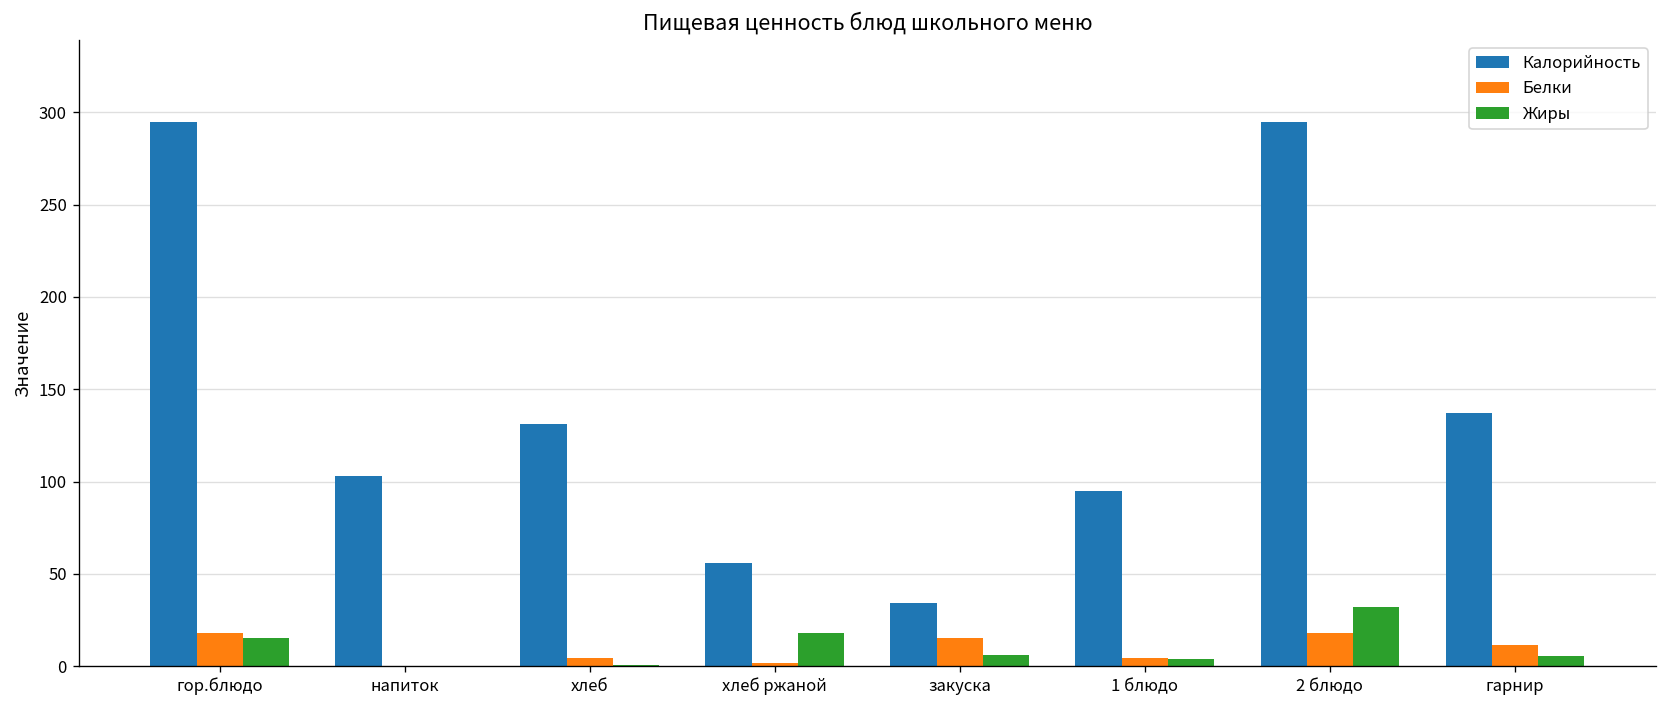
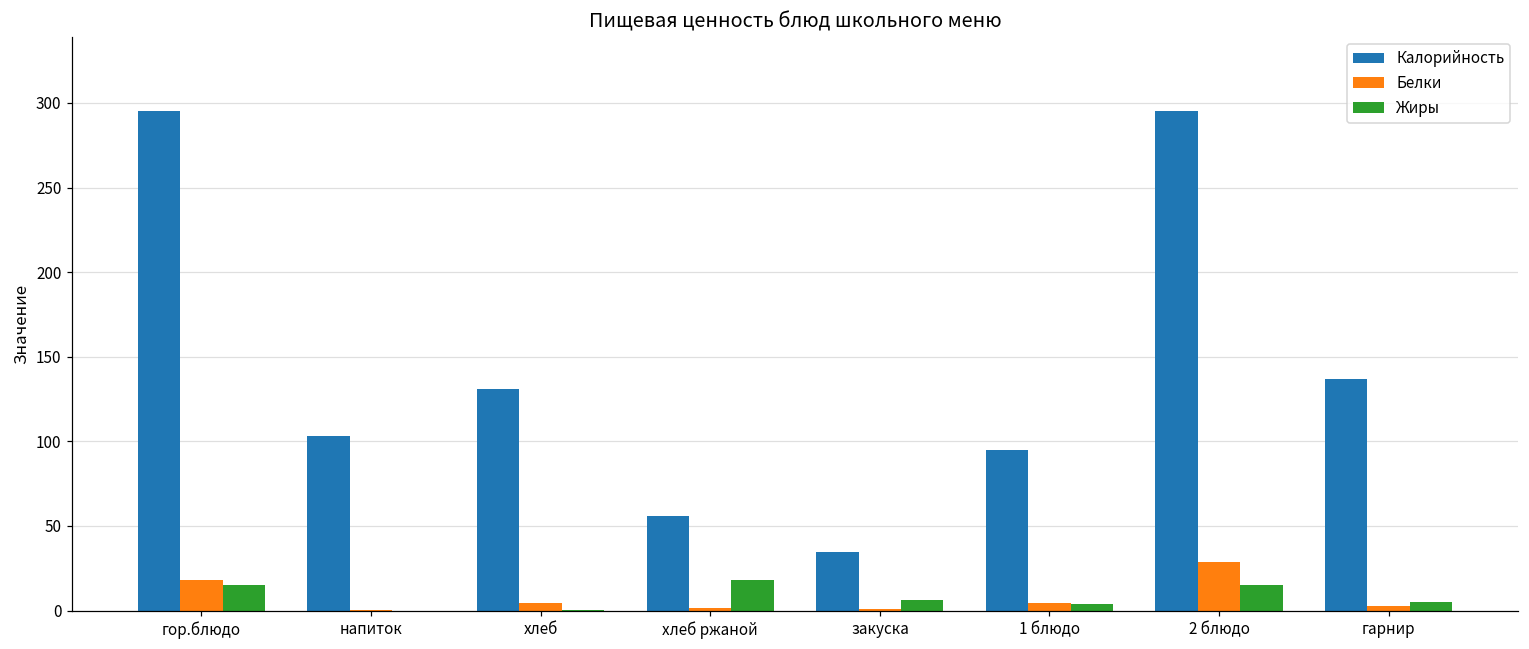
  {
    "Калорийность": {
      "гор.блюдо": 295,
      "напиток": 103,
      "хлеб": 131,
      "хлеб ржаной": 56,
      "закуска": 34,
      "1 блюдо": 95,
      "2 блюдо": 295,
      "гарнир": 137
    },
    "Белки": {
      "гор.блюдо": 18,
      "хлеб": 5,
      "хлеб ржаной": 2,
-     "закуска": 15,
+     "закуска": 1,
      "1 блюдо": 4,
-     "2 блюдо": 18,
-     "гарнир": 12
+     "2 блюдо": 29,
+     "гарнир": 3
    },
    "Жиры": {
      "гор.блюдо": 15,
      "напиток": 0,
      "хлеб ржаной": 18,
      "закуска": 6,
      "1 блюдо": 4,
-     "2 блюдо": 32,
+     "2 блюдо": 15,
      "гарнир": 5
    }
  }
